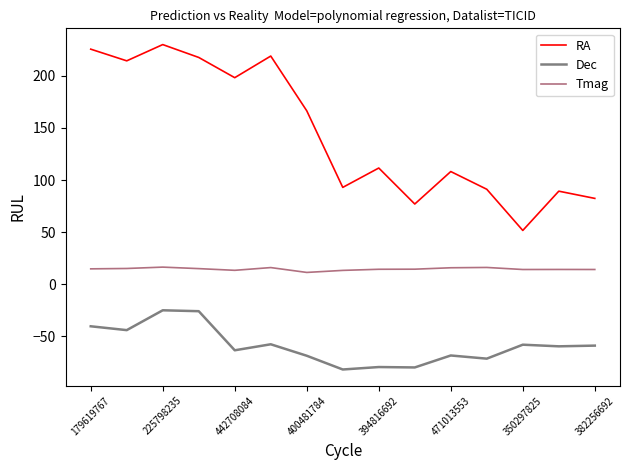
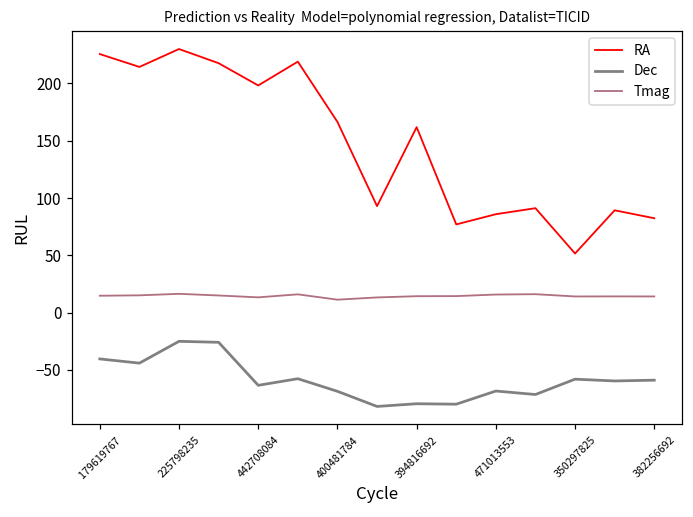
  {
    "RA": {
      "179619767": 226,
      "225798235": 230,
      "442708084": 198,
      "400481784": 166,
-     "394816692": 112,
-     "471013553": 108,
+     "394816692": 162,
+     "471013553": 86,
      "350297825": 52,
      "382256692": 82
    }
  }
